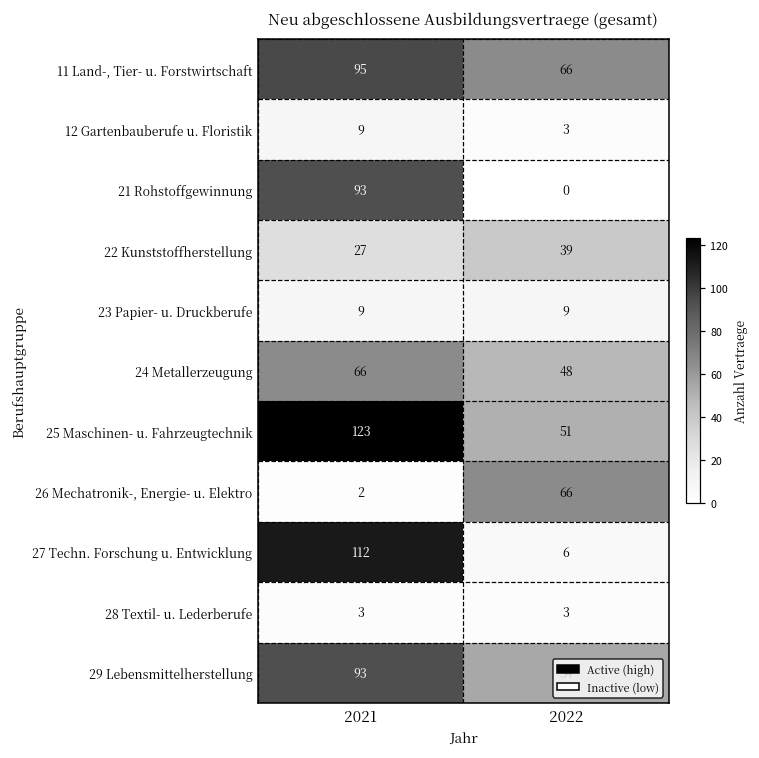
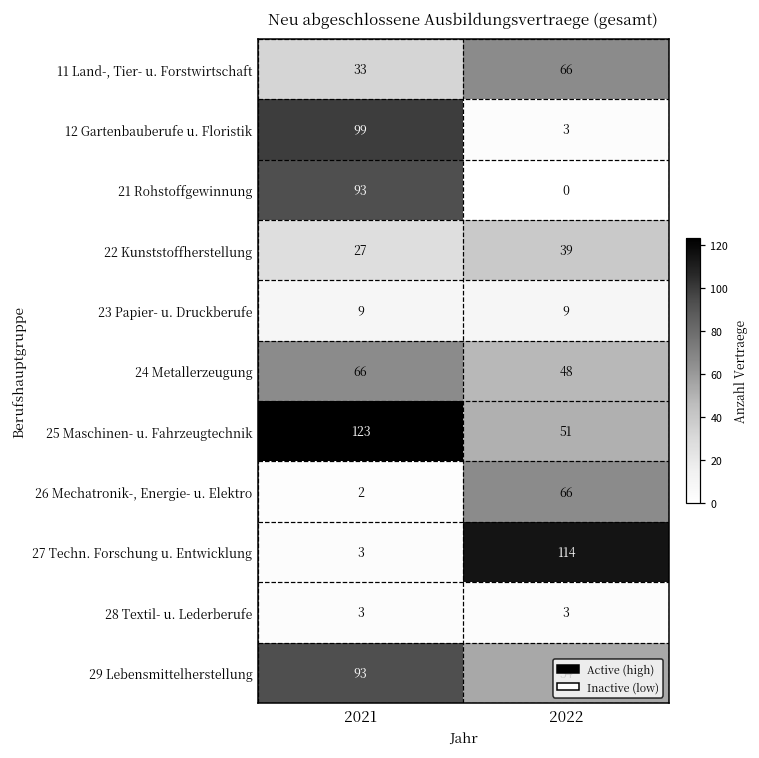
  {
    "11 Land-, Tier- u. Forstwirtschaft": {
-     "2021": 95,
+     "2021": 33,
      "2022": 66
    },
    "12 Gartenbauberufe u. Floristik": {
-     "2021": 9,
+     "2021": 99,
      "2022": 3
    },
    "21 Rohstoffgewinnung": {
      "2021": 93,
      "2022": 0
    },
    "22 Kunststoffherstellung": {
      "2021": 27,
      "2022": 39
    },
    "23 Papier- u. Druckberufe": {
      "2021": 9,
      "2022": 9
    },
    "24 Metallerzeugung": {
      "2021": 66,
      "2022": 48
    },
    "25 Maschinen- u. Fahrzeugtechnik": {
      "2021": 123,
      "2022": 51
    },
    "26 Mechatronik-, Energie- u. Elektro": {
      "2021": 2,
      "2022": 66
    },
    "27 Techn. Forschung u. Entwicklung": {
-     "2021": 112,
-     "2022": 6
+     "2021": 3,
+     "2022": 114
    },
    "28 Textil- u. Lederberufe": {
      "2021": 3,
      "2022": 3
    },
    "29 Lebensmittelherstellung": {
      "2021": 93
    }
  }
